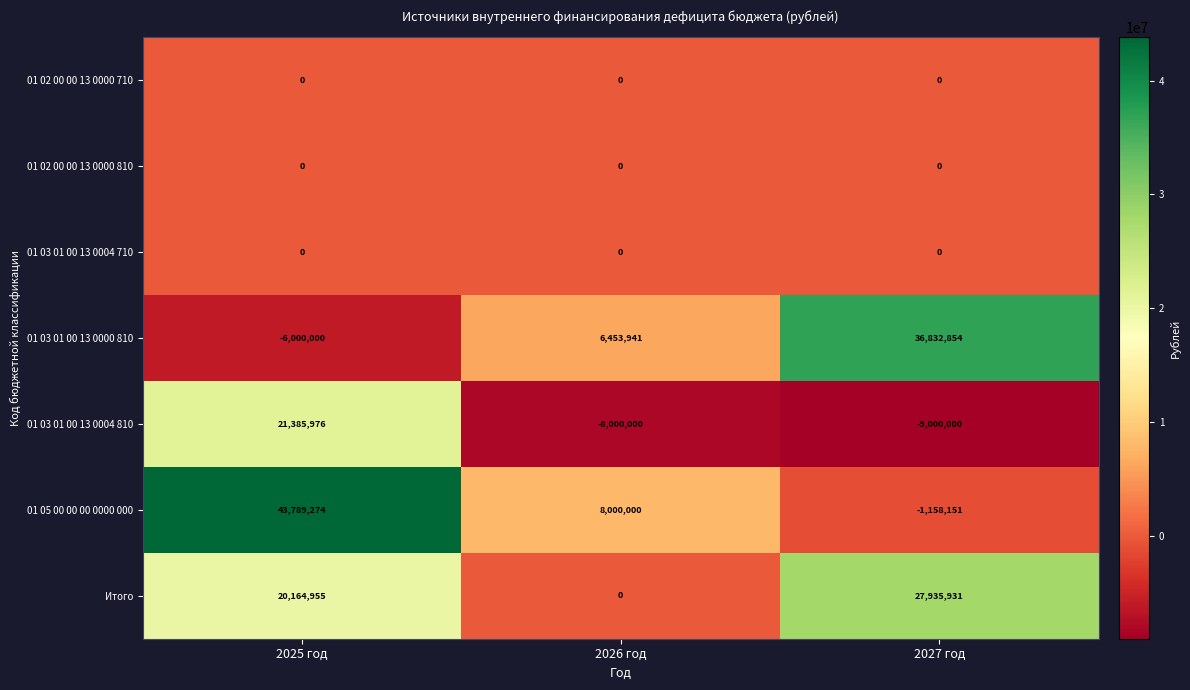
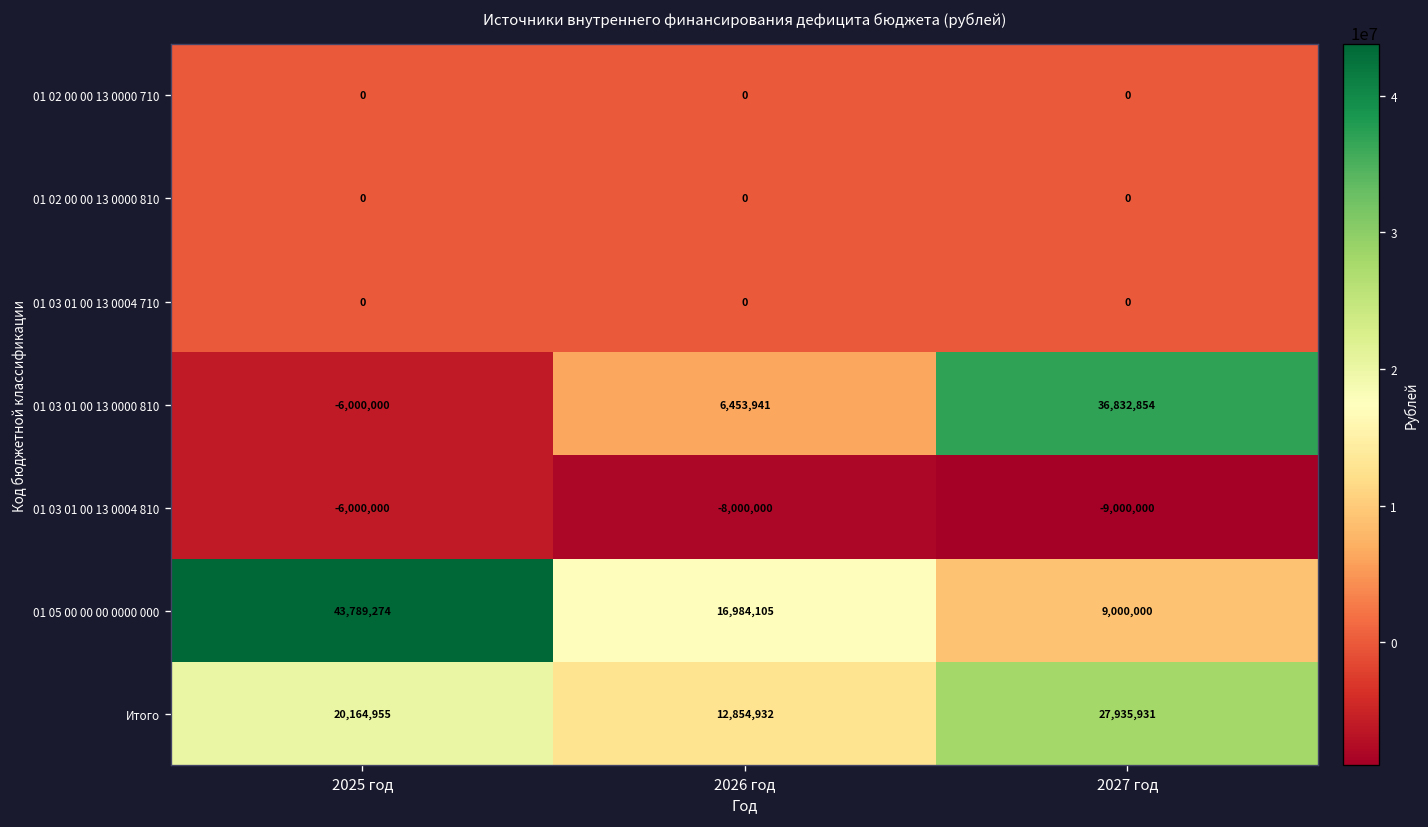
  {
    "01 02 00 00 13 0000 710": {
      "2025 год": "0",
      "2026 год": "0",
      "2027 год": "0"
    },
    "01 02 00 00 13 0000 810": {
      "2025 год": "0",
      "2026 год": "0",
      "2027 год": "0"
    },
    "01 03 01 00 13 0004 710": {
      "2025 год": "0",
      "2026 год": "0",
      "2027 год": "0"
    },
    "01 03 01 00 13 0000 810": {
      "2025 год": "-6,000,000",
      "2026 год": "6,453,941",
      "2027 год": "36,832,854"
    },
    "01 03 01 00 13 0004 810": {
-     "2025 год": "21,385,976",
+     "2025 год": "-6,000,000",
      "2026 год": "-8,000,000",
      "2027 год": "-9,000,000"
    },
    "01 05 00 00 00 0000 000": {
      "2025 год": "43,789,274",
-     "2026 год": "8,000,000",
-     "2027 год": "-1,158,151"
+     "2026 год": "16,984,105",
+     "2027 год": "9,000,000"
    },
    "Итого": {
      "2025 год": "20,164,955",
-     "2026 год": "0",
+     "2026 год": "12,854,932",
      "2027 год": "27,935,931"
    }
  }
